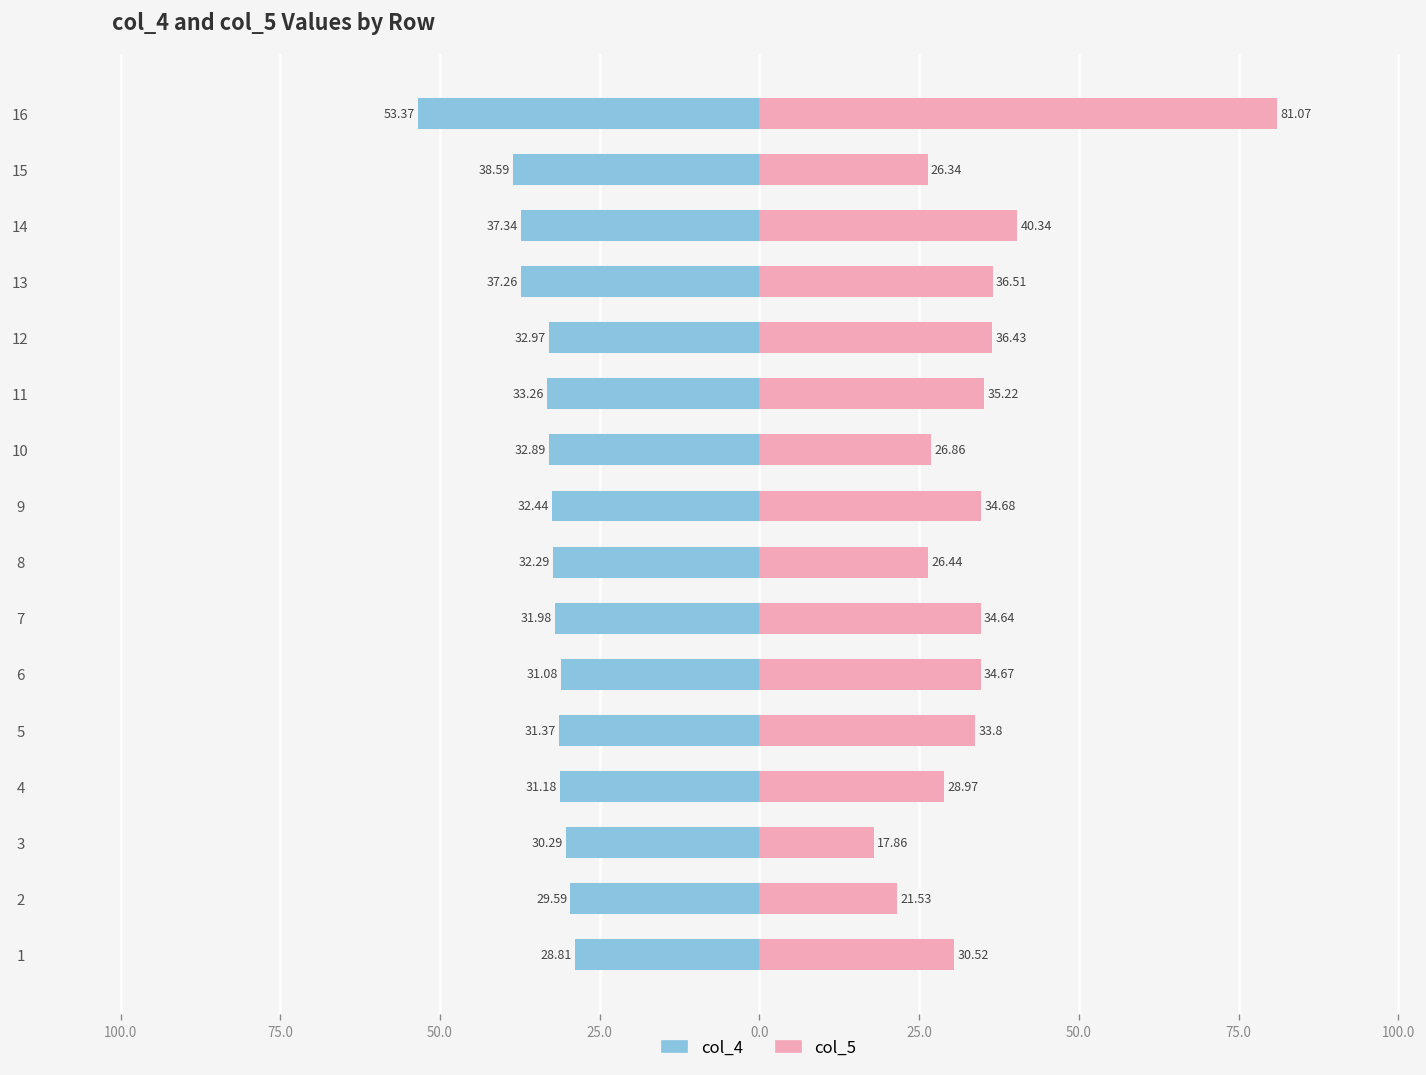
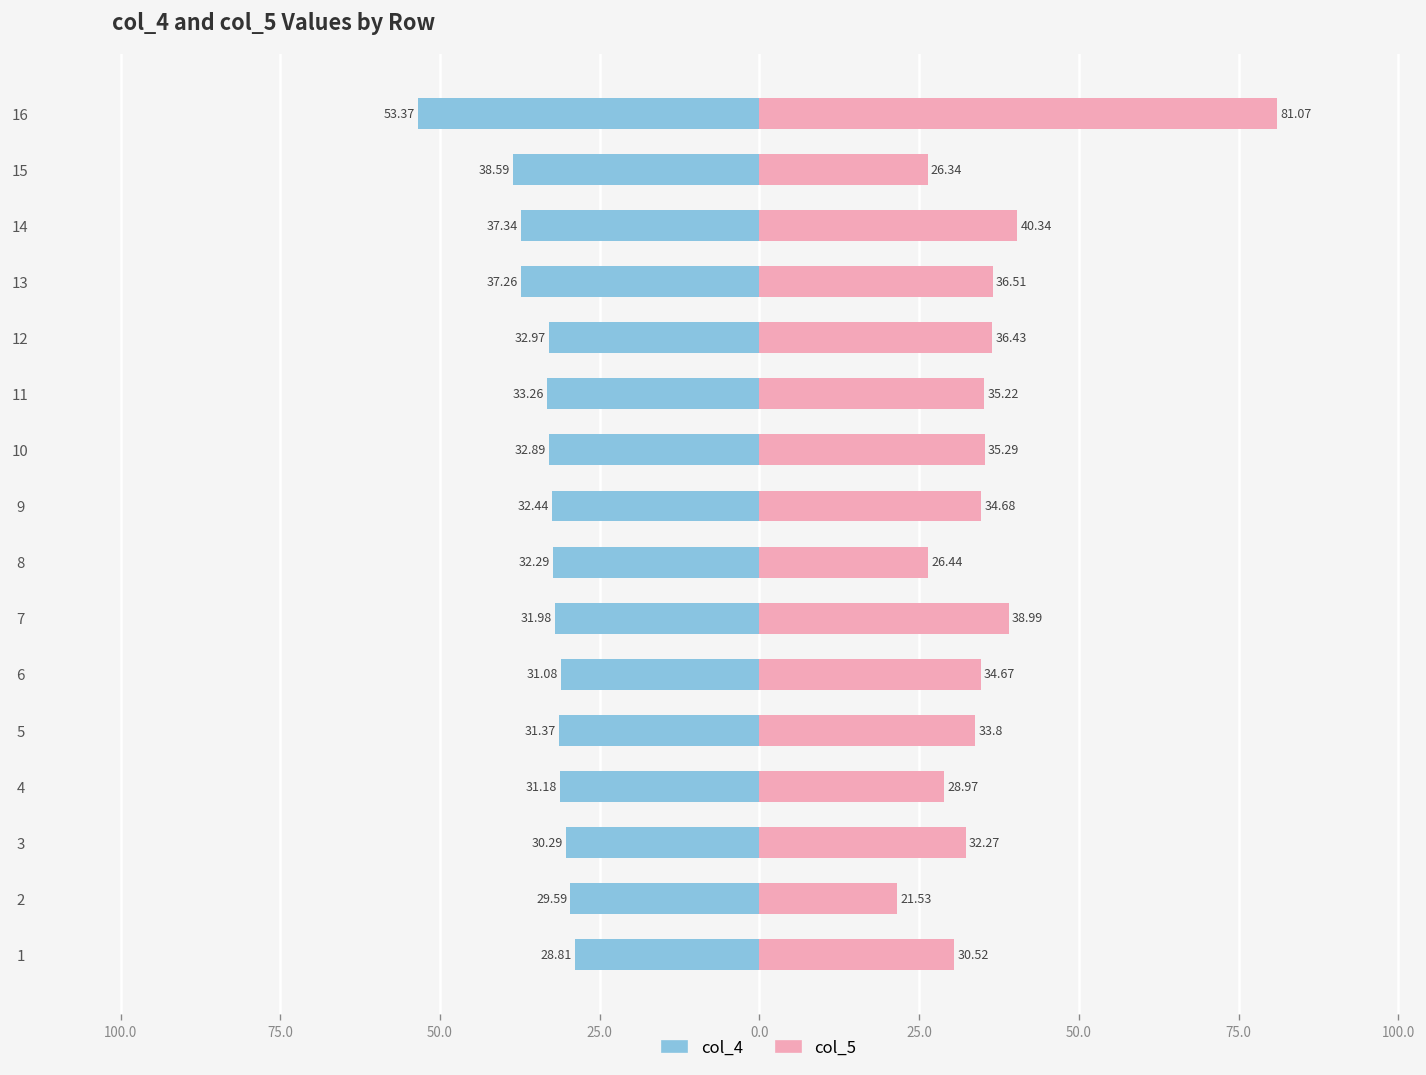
  {
    "col_5": {
      "16": 81.07,
      "15": 26.34,
      "14": 40.34,
      "13": 36.51,
      "12": 36.43,
      "11": 35.22,
-     "10": 26.86,
+     "10": 35.29,
      "9": 34.68,
      "8": 26.44,
-     "7": 34.64,
+     "7": 38.99,
      "6": 34.67,
      "5": 33.8,
      "4": 28.97,
-     "3": 17.86,
+     "3": 32.27,
      "2": 21.53,
      "1": 30.52
    }
  }
